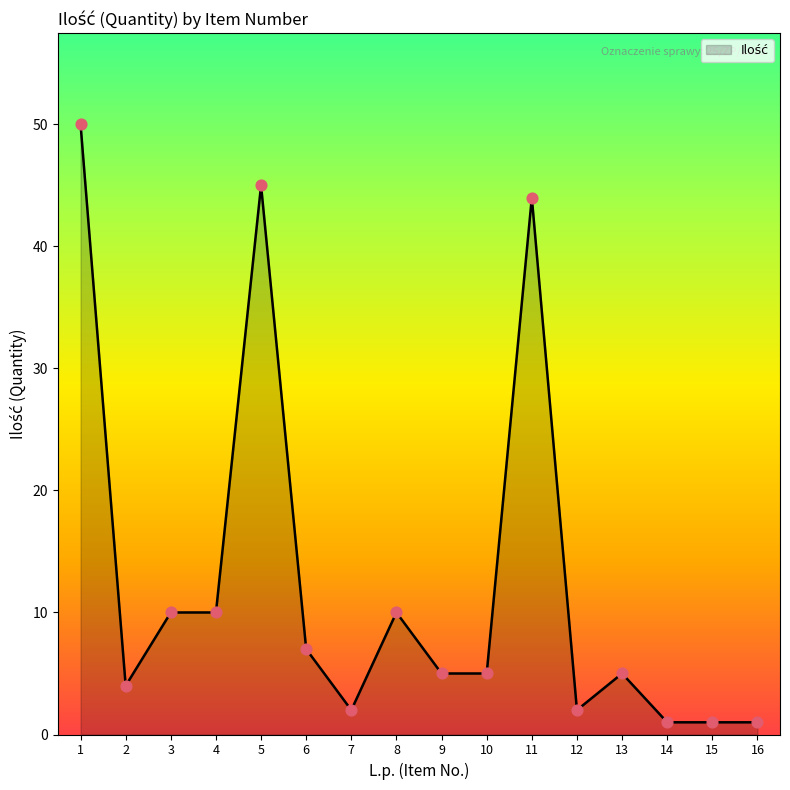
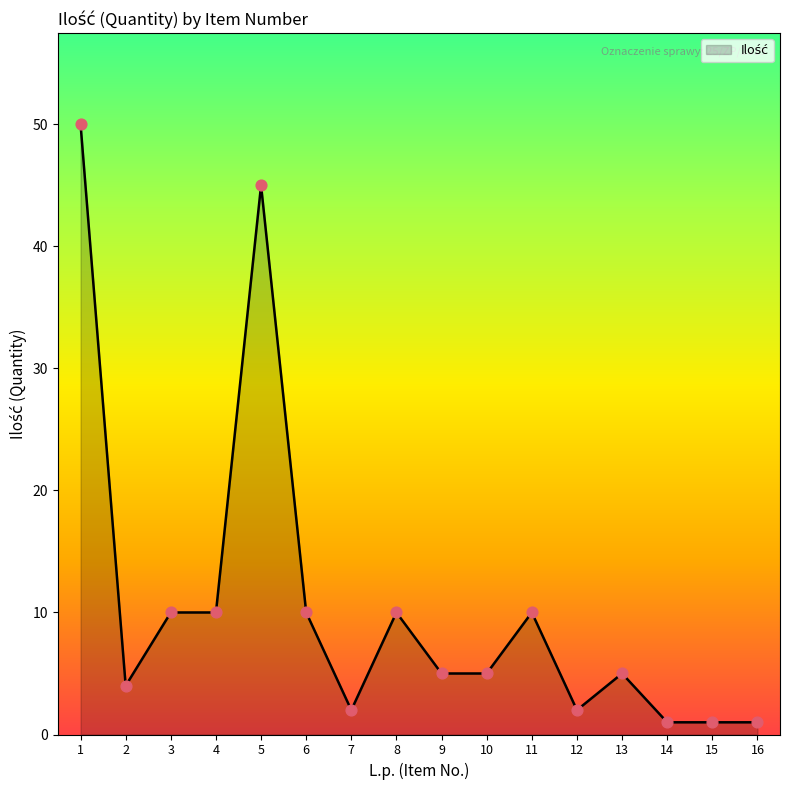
  {
    "1": 50,
    "2": 4,
    "3": 10,
    "4": 10,
    "5": 45,
-   "6": 7,
+   "6": 10,
    "7": 2,
    "8": 10,
    "9": 5,
    "10": 5,
-   "11": 44,
+   "11": 10,
    "12": 2,
    "13": 5,
    "14": 1,
    "15": 1,
    "16": 1
  }
